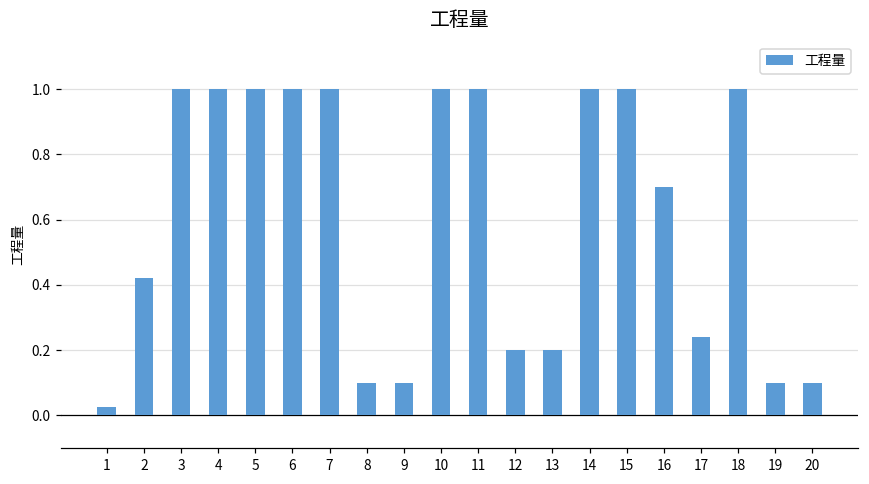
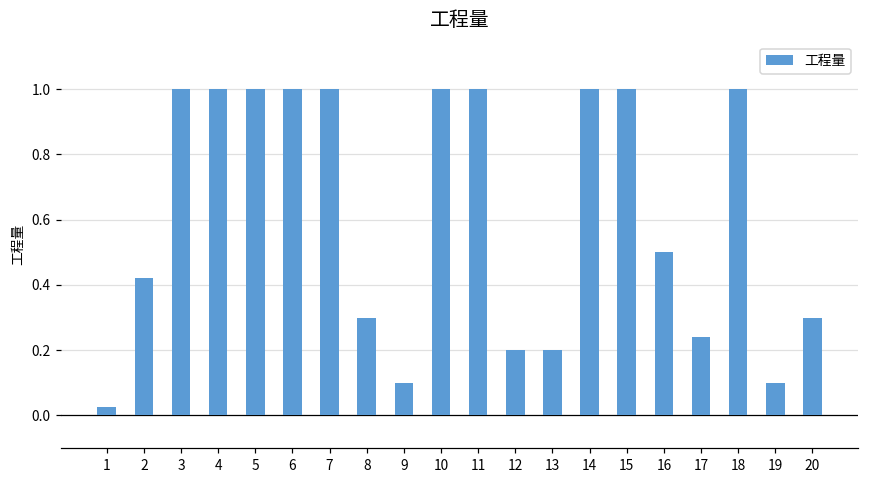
  {
    "1": 0.03,
    "2": 0.42,
    "3": 1.0,
    "4": 1.0,
    "5": 1.0,
    "6": 1.0,
    "7": 1.0,
-   "8": 0.1,
+   "8": 0.3,
    "9": 0.1,
    "10": 1.0,
    "11": 1.0,
    "12": 0.2,
    "13": 0.2,
    "14": 1.0,
    "15": 1.0,
-   "16": 0.7,
+   "16": 0.5,
    "17": 0.24,
    "18": 1.0,
    "19": 0.1,
-   "20": 0.1
+   "20": 0.3
  }
